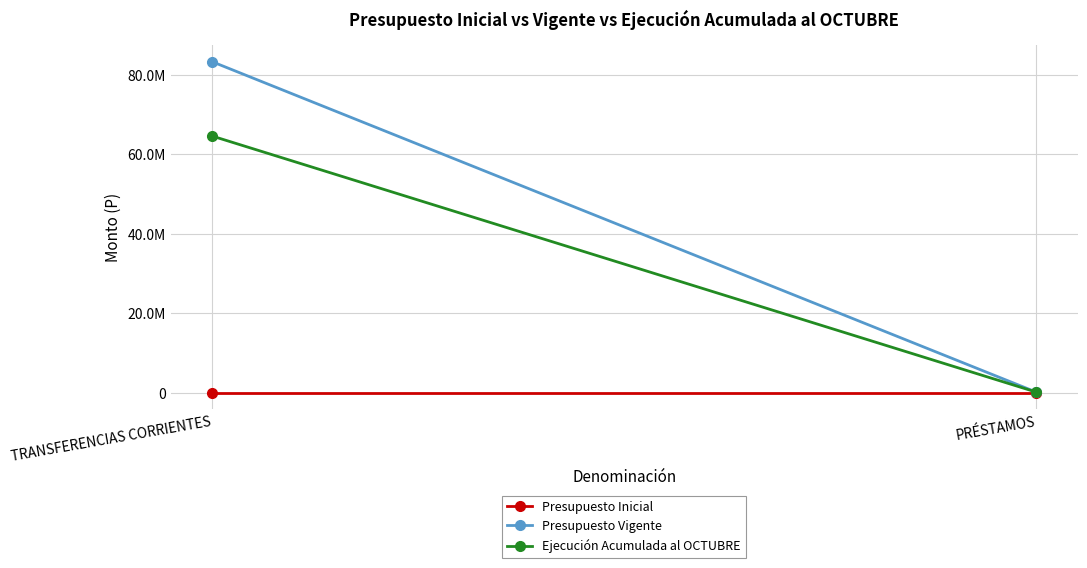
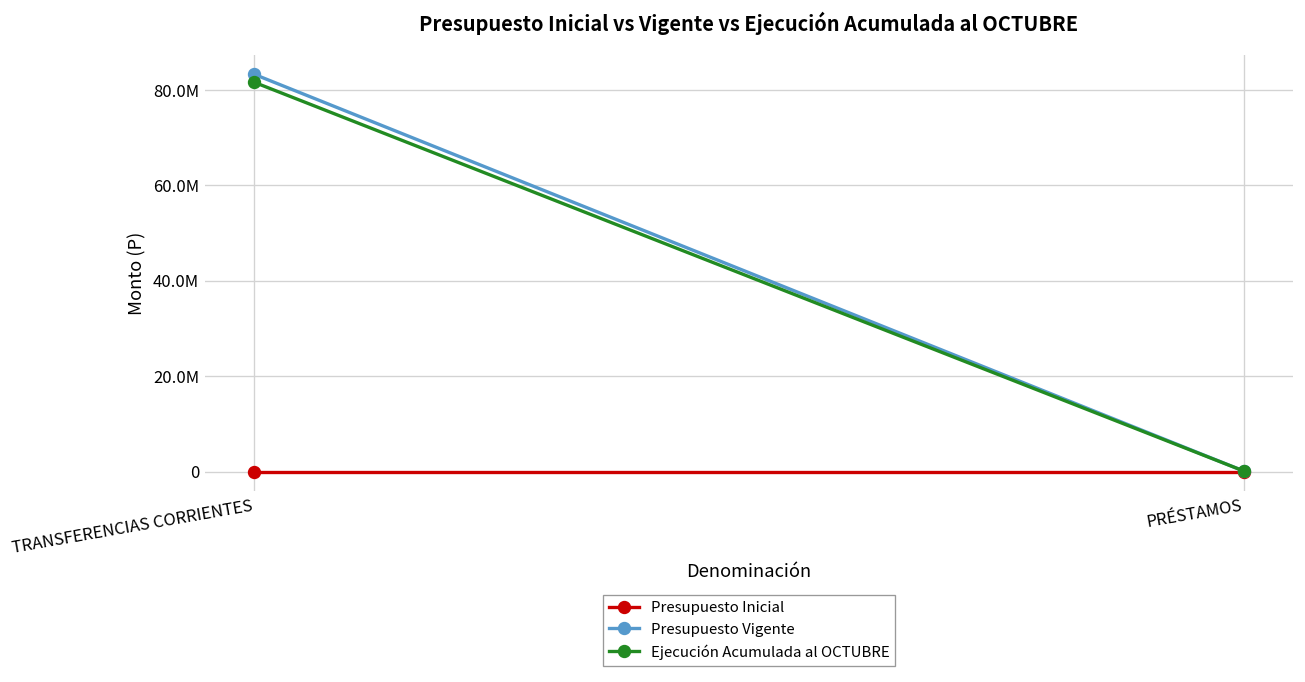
  {
    "Presupuesto Inicial": {
      "TRANSFERENCIAS CORRIENTES": 0
    },
    "Presupuesto Vigente": {
      "TRANSFERENCIAS CORRIENTES": 83000000
    },
    "Ejecución Acumulada al OCTUBRE": {
-     "TRANSFERENCIAS CORRIENTES": 65000000
+     "TRANSFERENCIAS CORRIENTES": 82000000
    }
  }
